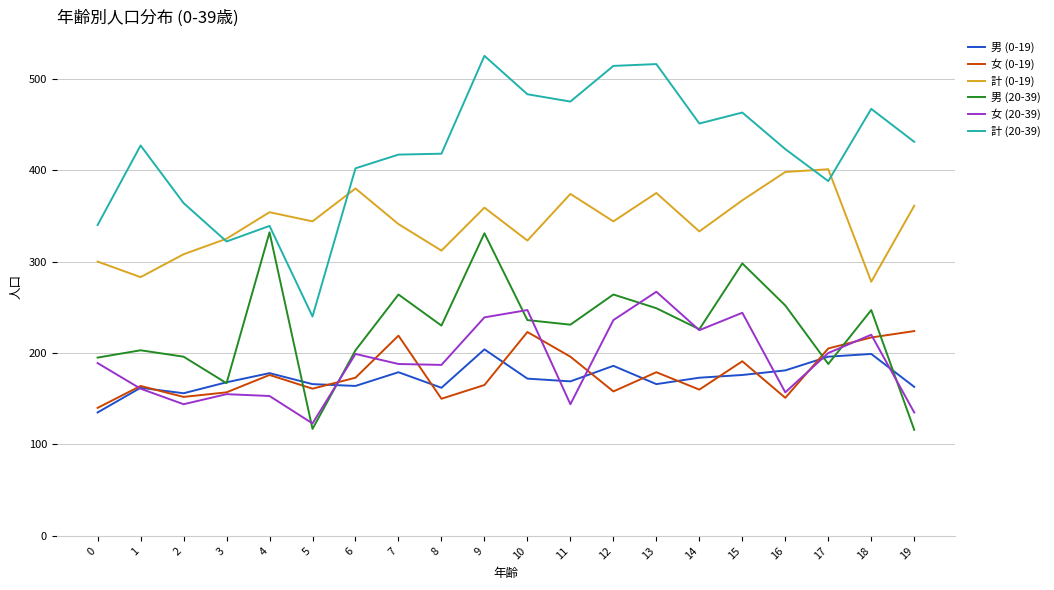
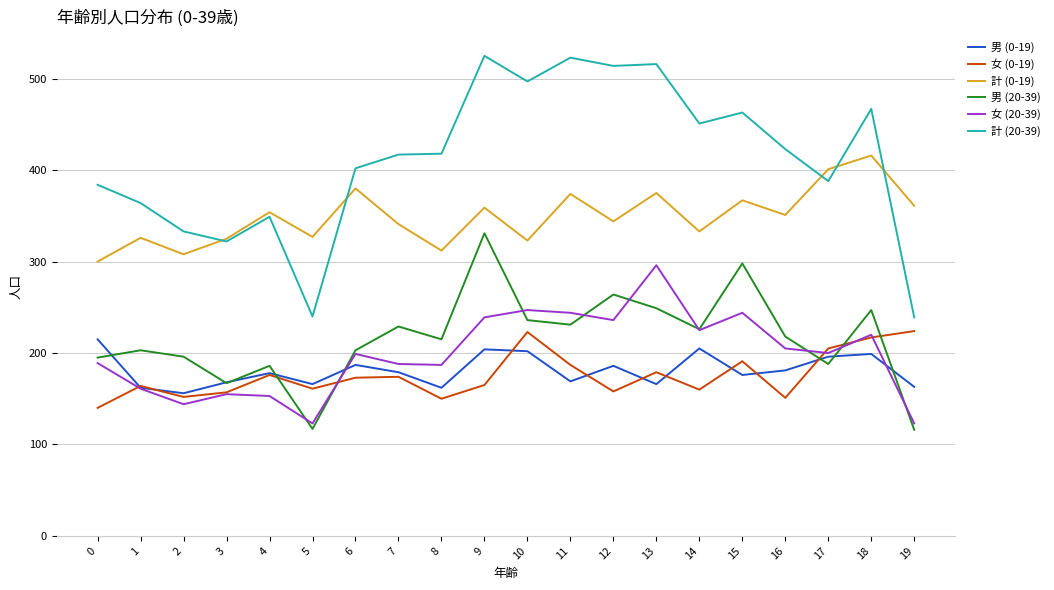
  {
    "男 (0-19)": {
-     "0": 140,
+     "0": 220,
      "2": 160,
      "5": 170,
-     "6": 160,
+     "6": 190,
      "7": 180,
      "8": 160,
      "9": 200,
-     "10": 170,
+     "10": 200,
      "11": 170,
      "12": 190,
      "13": 170,
-     "14": 170,
+     "14": 210,
      "15": 180,
      "16": 180,
      "17": 200,
      "18": 200,
      "19": 160
    },
    "女 (0-19)": {
      "0": 140,
      "2": 150,
      "5": 160,
      "6": 170,
-     "7": 220,
+     "7": 170,
      "8": 150,
      "9": 170,
      "10": 220,
-     "11": 200,
+     "11": 190,
      "12": 160,
      "13": 180,
      "14": 160,
      "15": 190,
      "16": 150,
      "17": 210,
      "18": 220,
      "19": 220
    },
    "計 (0-19)": {
      "0": 300,
-     "1": 280,
+     "1": 330,
      "2": 310,
      "3": 330,
      "4": 350,
-     "5": 340,
+     "5": 330,
      "6": 380,
      "7": 340,
      "8": 310,
      "9": 360,
      "10": 320,
      "11": 370,
      "12": 340,
      "13": 380,
      "14": 330,
      "15": 370,
-     "16": 400,
+     "16": 350,
      "17": 400,
-     "18": 280,
+     "18": 420,
      "19": 360
    },
    "男 (20-39)": {
      "0": 200,
      "1": 200,
      "2": 200,
-     "4": 330,
+     "4": 190,
      "5": 120,
      "6": 200,
-     "7": 260,
-     "8": 230,
+     "7": 230,
+     "8": 220,
      "9": 330,
      "10": 240,
      "11": 230,
      "12": 260,
      "13": 250,
      "15": 300,
-     "16": 250,
+     "16": 220,
      "17": 190,
      "18": 250,
      "19": 120
    },
    "女 (20-39)": {
      "0": 190,
      "2": 140,
      "4": 150,
      "5": 120,
      "6": 200,
      "7": 190,
      "8": 190,
      "9": 240,
      "10": 250,
-     "11": 140,
+     "11": 240,
      "12": 240,
-     "13": 270,
+     "13": 300,
      "15": 240,
-     "16": 160,
+     "16": 210,
      "17": 200,
      "18": 220,
-     "19": 140
+     "19": 120
    },
    "計 (20-39)": {
-     "0": 340,
-     "1": 430,
-     "2": 360,
+     "0": 380,
+     "1": 360,
+     "2": 330,
      "3": 320,
-     "4": 340,
+     "4": 350,
      "5": 240,
      "6": 400,
      "7": 420,
      "8": 420,
      "9": 530,
-     "10": 480,
-     "11": 480,
+     "10": 500,
+     "11": 520,
      "12": 510,
      "13": 520,
      "14": 450,
      "15": 460,
      "16": 420,
      "17": 390,
      "18": 470,
-     "19": 430
+     "19": 240
    }
  }
